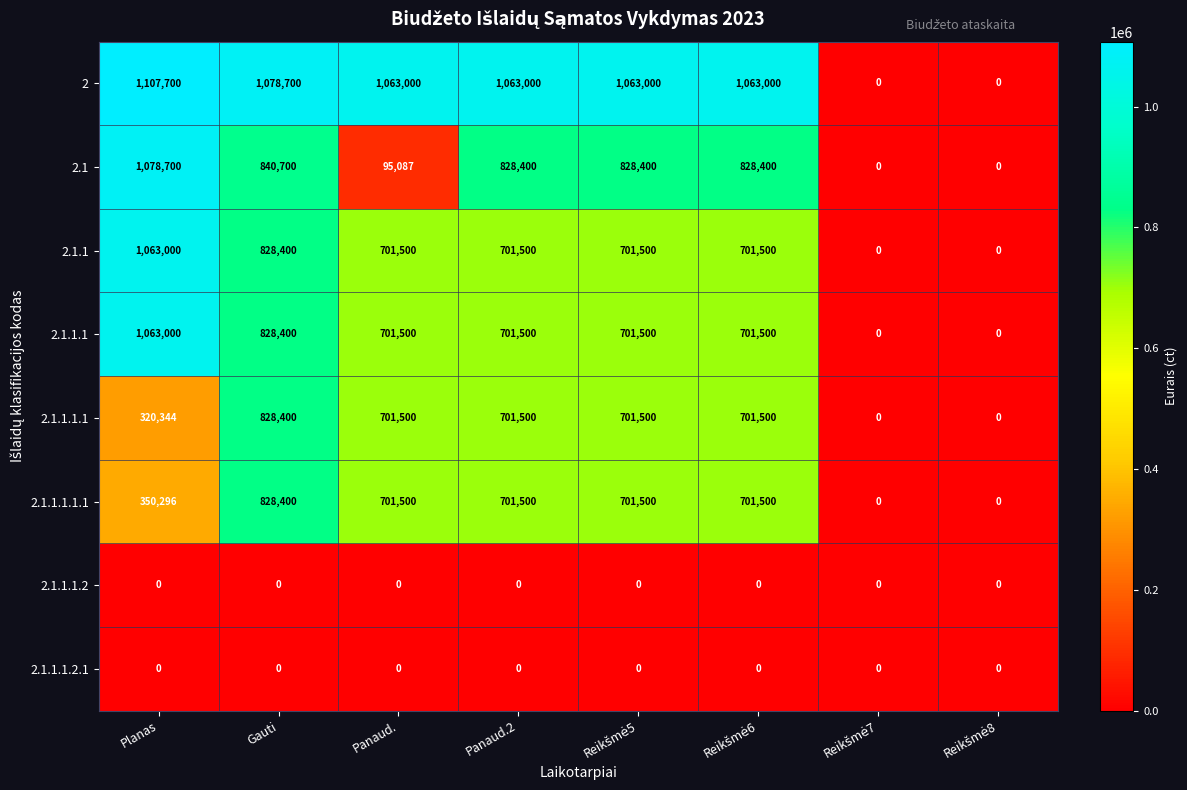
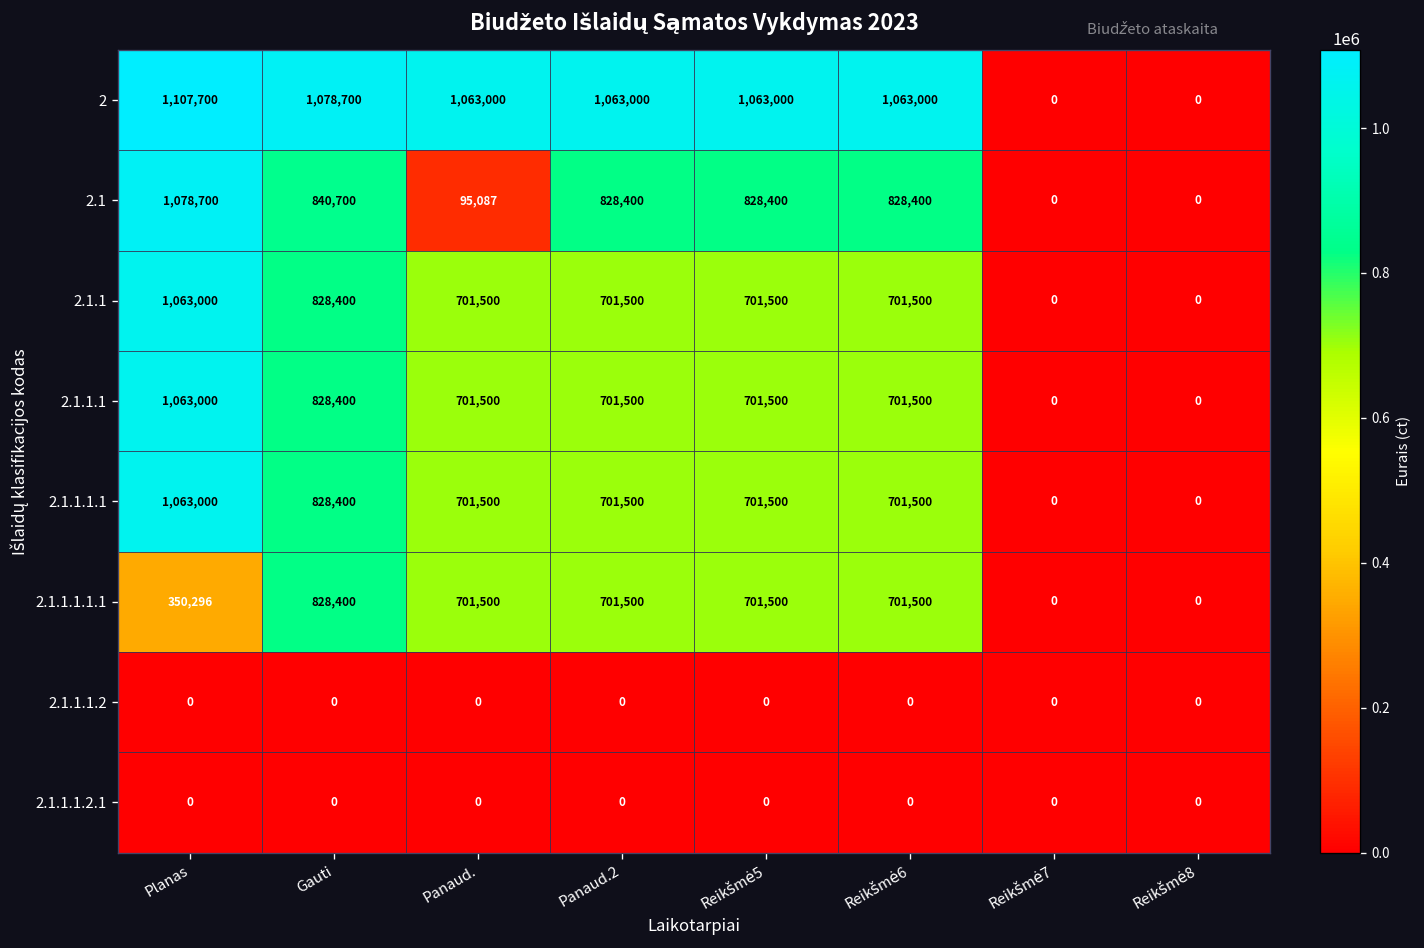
  {
    "2": {
      "Planas": "1,107,700",
      "Gauti": "1,078,700",
      "Panaud.": "1,063,000",
      "Panaud.2": "1,063,000",
      "Reikšmė5": "1,063,000",
      "Reikšmė6": "1,063,000",
      "Reikšmė7": "0",
      "Reikšmė8": "0"
    },
    "2.1": {
      "Planas": "1,078,700",
      "Gauti": "840,700",
      "Panaud.": "95,087",
      "Panaud.2": "828,400",
      "Reikšmė5": "828,400",
      "Reikšmė6": "828,400",
      "Reikšmė7": "0",
      "Reikšmė8": "0"
    },
    "2.1.1": {
      "Planas": "1,063,000",
      "Gauti": "828,400",
      "Panaud.": "701,500",
      "Panaud.2": "701,500",
      "Reikšmė5": "701,500",
      "Reikšmė6": "701,500",
      "Reikšmė7": "0",
      "Reikšmė8": "0"
    },
    "2.1.1.1": {
      "Planas": "1,063,000",
      "Gauti": "828,400",
      "Panaud.": "701,500",
      "Panaud.2": "701,500",
      "Reikšmė5": "701,500",
      "Reikšmė6": "701,500",
      "Reikšmė7": "0",
      "Reikšmė8": "0"
    },
    "2.1.1.1.1": {
-     "Planas": "320,344",
+     "Planas": "1,063,000",
      "Gauti": "828,400",
      "Panaud.": "701,500",
      "Panaud.2": "701,500",
      "Reikšmė5": "701,500",
      "Reikšmė6": "701,500",
      "Reikšmė7": "0",
      "Reikšmė8": "0"
    },
    "2.1.1.1.1.1": {
      "Planas": "350,296",
      "Gauti": "828,400",
      "Panaud.": "701,500",
      "Panaud.2": "701,500",
      "Reikšmė5": "701,500",
      "Reikšmė6": "701,500",
      "Reikšmė7": "0",
      "Reikšmė8": "0"
    },
    "2.1.1.1.2": {
      "Planas": "0",
      "Gauti": "0",
      "Panaud.": "0",
      "Panaud.2": "0",
      "Reikšmė5": "0",
      "Reikšmė6": "0",
      "Reikšmė7": "0",
      "Reikšmė8": "0"
    },
    "2.1.1.1.2.1": {
      "Planas": "0",
      "Gauti": "0",
      "Panaud.": "0",
      "Panaud.2": "0",
      "Reikšmė5": "0",
      "Reikšmė6": "0",
      "Reikšmė7": "0",
      "Reikšmė8": "0"
    }
  }
